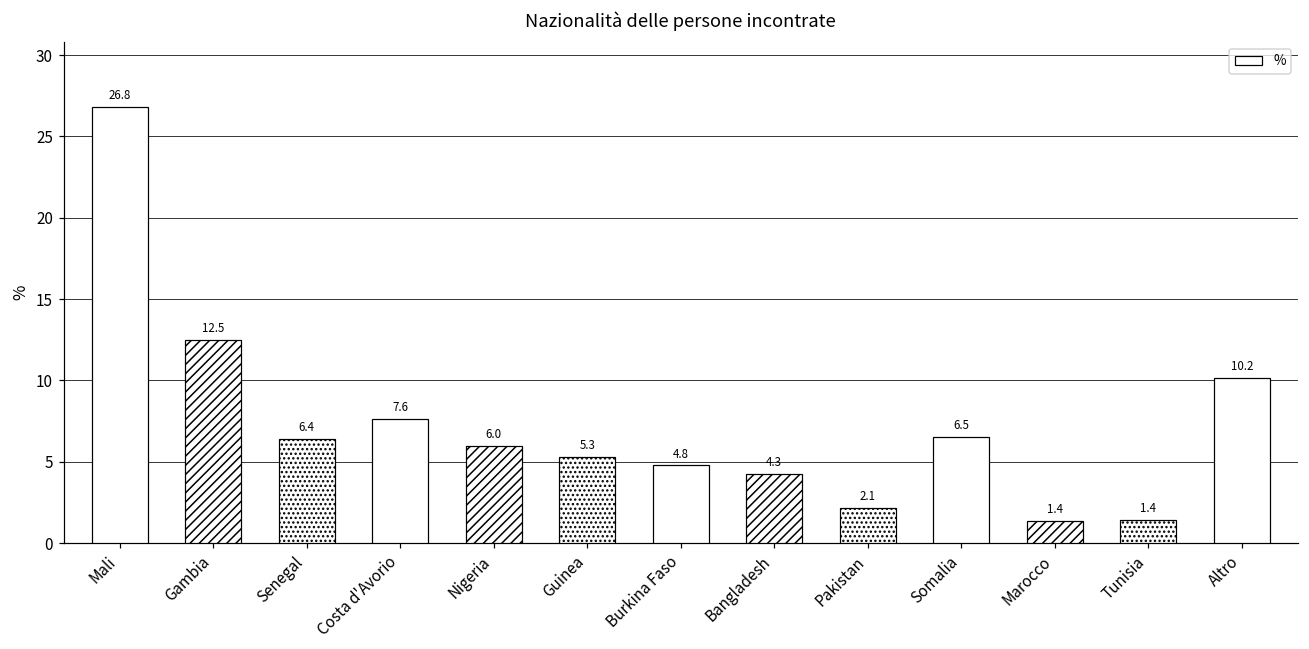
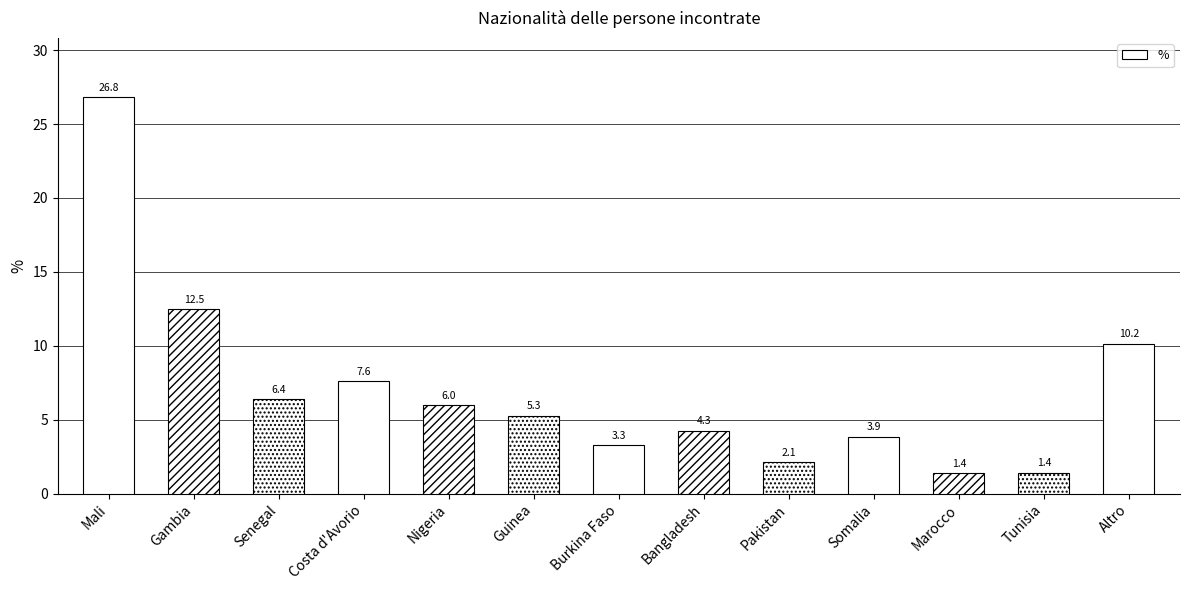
  {
    "Mali": 26.8,
    "Gambia": 12.5,
    "Senegal": 6.4,
    "Costa d'Avorio": 7.6,
    "Nigeria": 6.0,
    "Guinea": 5.3,
-   "Burkina Faso": 4.8,
+   "Burkina Faso": 3.3,
    "Bangladesh": 4.3,
    "Pakistan": 2.1,
-   "Somalia": 6.5,
+   "Somalia": 3.9,
    "Marocco": 1.4,
    "Tunisia": 1.4,
    "Altro": 10.2
  }
